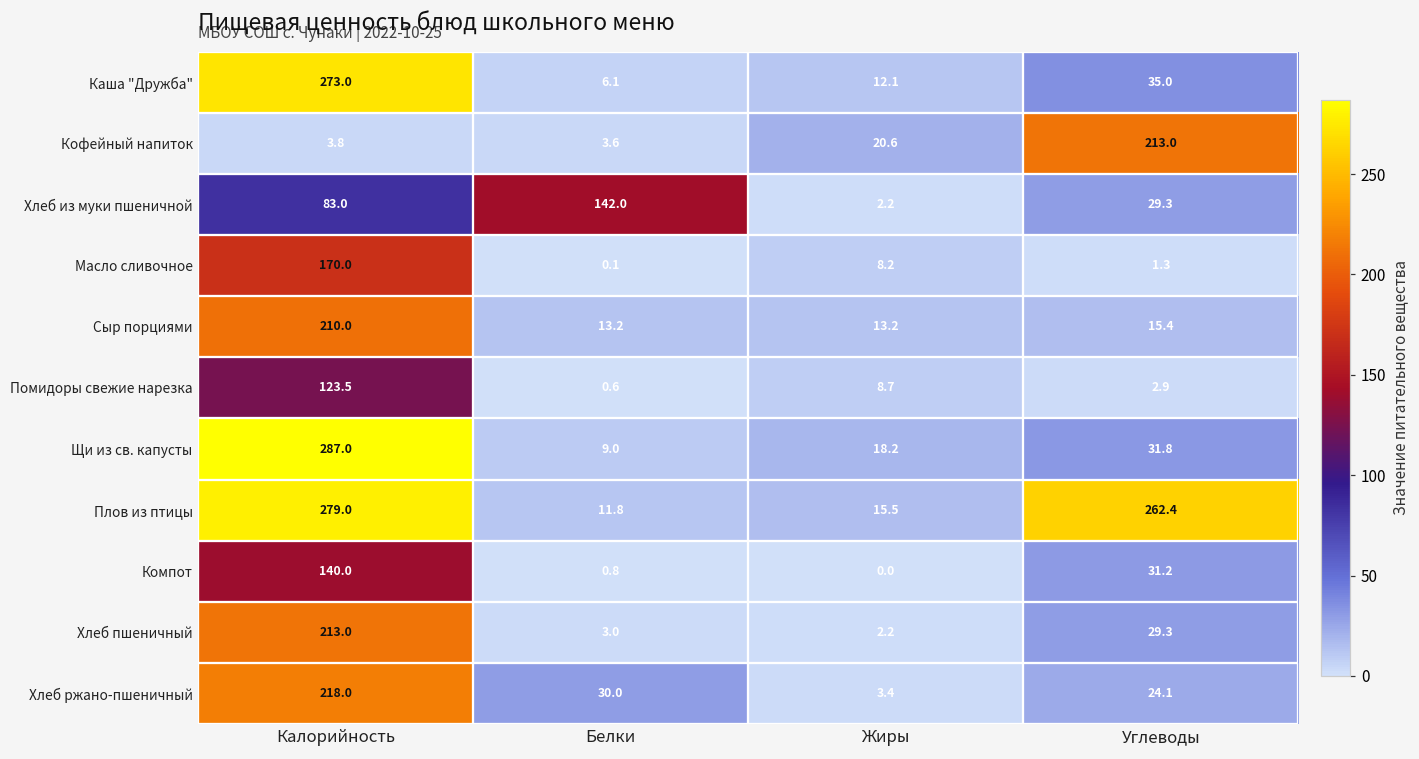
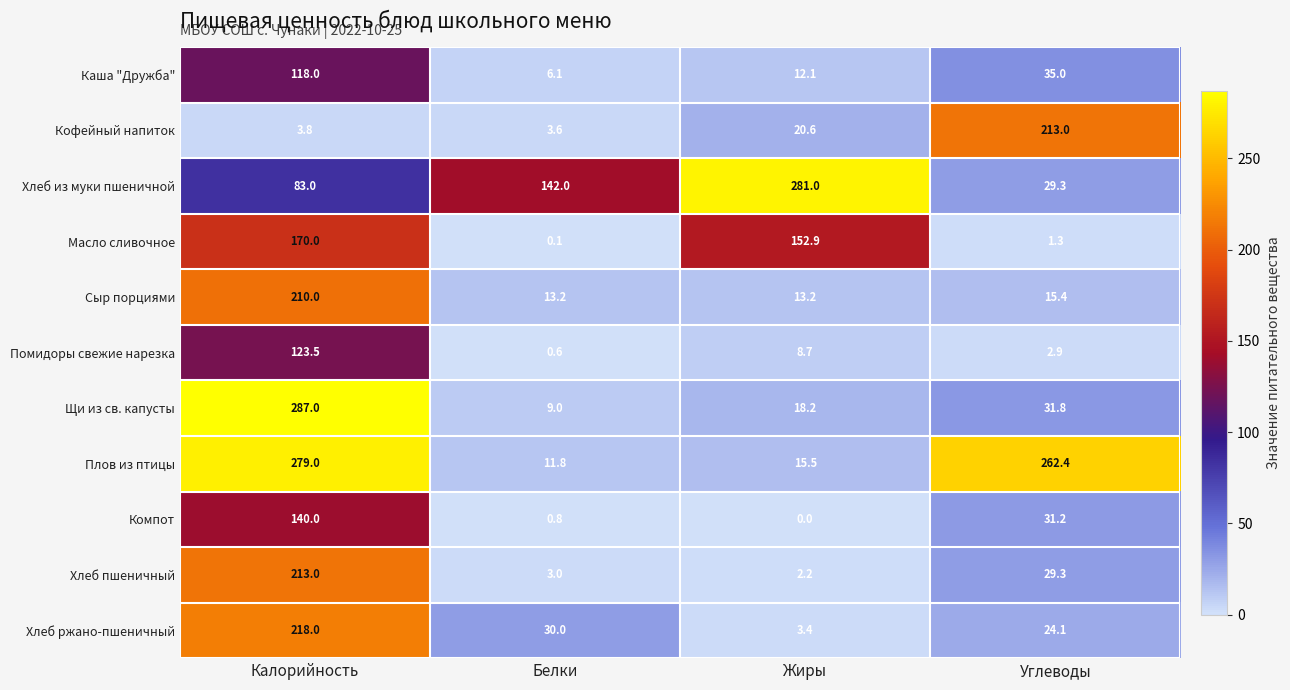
  {
    "Каша \"Дружба\"": {
-     "Калорийность": 273.0,
+     "Калорийность": 118.0,
      "Белки": 6.1,
      "Жиры": 12.1,
      "Углеводы": 35.0
    },
    "Кофейный напиток": {
      "Калорийность": 3.8,
      "Белки": 3.6,
      "Жиры": 20.6,
      "Углеводы": 213.0
    },
    "Хлеб из муки пшеничной": {
      "Калорийность": 83.0,
      "Белки": 142.0,
-     "Жиры": 2.2,
+     "Жиры": 281.0,
      "Углеводы": 29.3
    },
    "Масло сливочное": {
      "Калорийность": 170.0,
-     "Жиры": 8.2,
+     "Жиры": 152.9,
      "Углеводы": 1.3
    },
    "Сыр порциями": {
      "Калорийность": 210.0,
      "Белки": 13.2,
      "Жиры": 13.2,
      "Углеводы": 15.4
    },
    "Помидоры свежие нарезка": {
      "Калорийность": 123.5,
      "Жиры": 8.7,
      "Углеводы": 2.9
    },
    "Щи из св. капусты": {
      "Калорийность": 287.0,
      "Белки": 9.0,
      "Жиры": 18.2,
      "Углеводы": 31.8
    },
    "Плов из птицы": {
      "Калорийность": 279.0,
      "Белки": 11.8,
      "Жиры": 15.5,
      "Углеводы": 262.4
    },
    "Компот": {
      "Калорийность": 140.0,
      "Углеводы": 31.2
    },
    "Хлеб пшеничный": {
      "Калорийность": 213.0,
      "Белки": 3.0,
      "Жиры": 2.2,
      "Углеводы": 29.3
    },
    "Хлеб ржано-пшеничный": {
      "Калорийность": 218.0,
      "Белки": 30.0,
      "Жиры": 3.4,
      "Углеводы": 24.1
    }
  }
